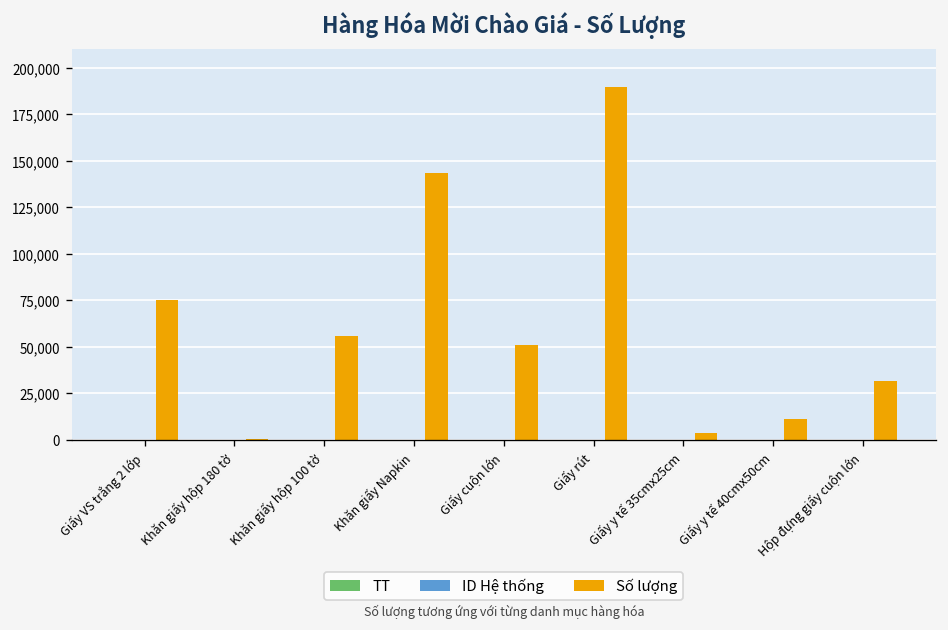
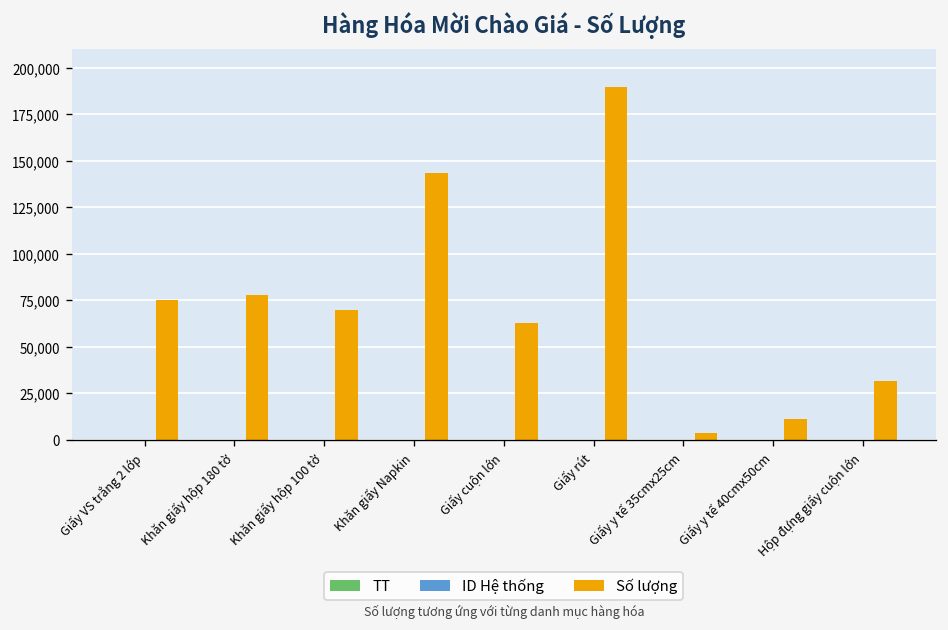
  {
    "Số lượng": {
      "Giấy VS trắng 2 lớp": "75,000",
-     "Khăn giấy hộp 180 tờ": "0",
-     "Khăn giấy hộp 100 tờ": "56,000",
+     "Khăn giấy hộp 180 tờ": "78,000",
+     "Khăn giấy hộp 100 tờ": "70,000",
      "Khăn giấy Napkin": "144,000",
-     "Giấy cuộn lớn": "51,000",
+     "Giấy cuộn lớn": "63,000",
      "Giấy rút": "190,000",
      "Giấy y tế 35cmx25cm": "4,000",
      "Giấy y tế 40cmx50cm": "11,000",
      "Hộp đựng giấy cuộn lớn": "32,000"
    }
  }
